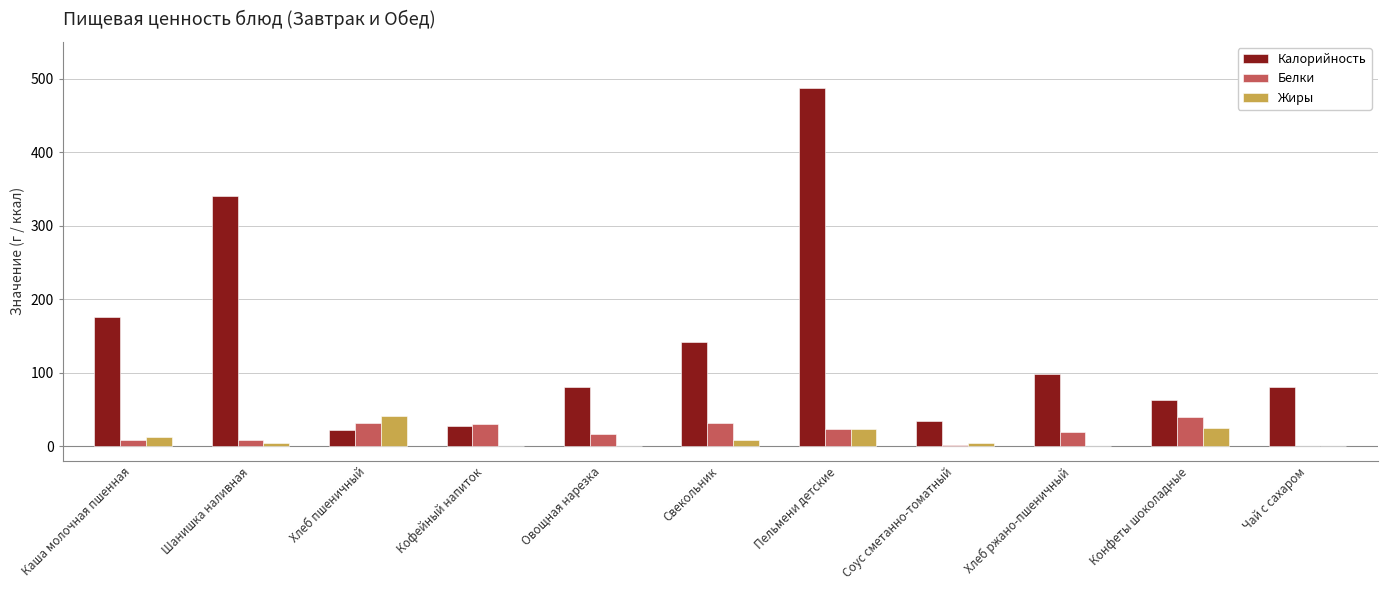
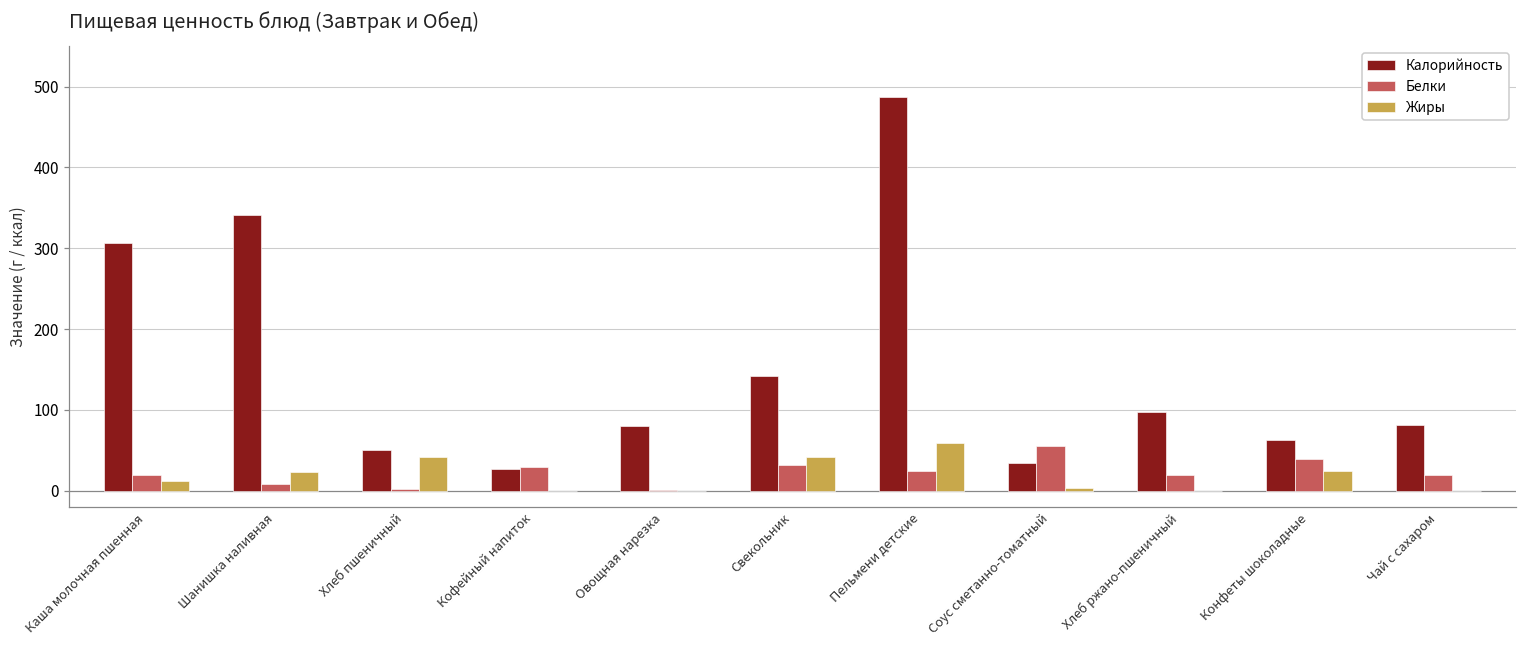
  {
    "Калорийность": {
-     "Каша молочная пшенная": 180,
+     "Каша молочная пшенная": 310,
      "Шанишка наливная": 340,
-     "Хлеб пшеничный": 20,
+     "Хлеб пшеничный": 50,
      "Кофейный напиток": 30,
      "Овощная нарезка": 80,
      "Свекольник": 140,
      "Пельмени детские": 490,
      "Соус сметанно-томатный": 40,
      "Хлеб ржано-пшеничный": 100,
      "Конфеты шоколадные": 60,
      "Чай с сахаром": 80
    },
    "Белки": {
-     "Каша молочная пшенная": 10,
+     "Каша молочная пшенная": 20,
      "Шанишка наливная": 10,
-     "Хлеб пшеничный": 30,
+     "Хлеб пшеничный": 0,
      "Кофейный напиток": 30,
-     "Овощная нарезка": 20,
+     "Овощная нарезка": 0,
      "Свекольник": 30,
      "Пельмени детские": 20,
-     "Соус сметанно-томатный": 0,
+     "Соус сметанно-томатный": 60,
      "Хлеб ржано-пшеничный": 20,
      "Конфеты шоколадные": 40,
-     "Чай с сахаром": 0
+     "Чай с сахаром": 20
    },
    "Жиры": {
      "Каша молочная пшенная": 10,
-     "Шанишка наливная": 10,
+     "Шанишка наливная": 20,
      "Хлеб пшеничный": 40,
      "Кофейный напиток": 0,
      "Овощная нарезка": 0,
-     "Свекольник": 10,
-     "Пельмени детские": 20,
+     "Свекольник": 40,
+     "Пельмени детские": 60,
      "Соус сметанно-томатный": 0,
      "Хлеб ржано-пшеничный": 0,
      "Конфеты шоколадные": 30
    }
  }
